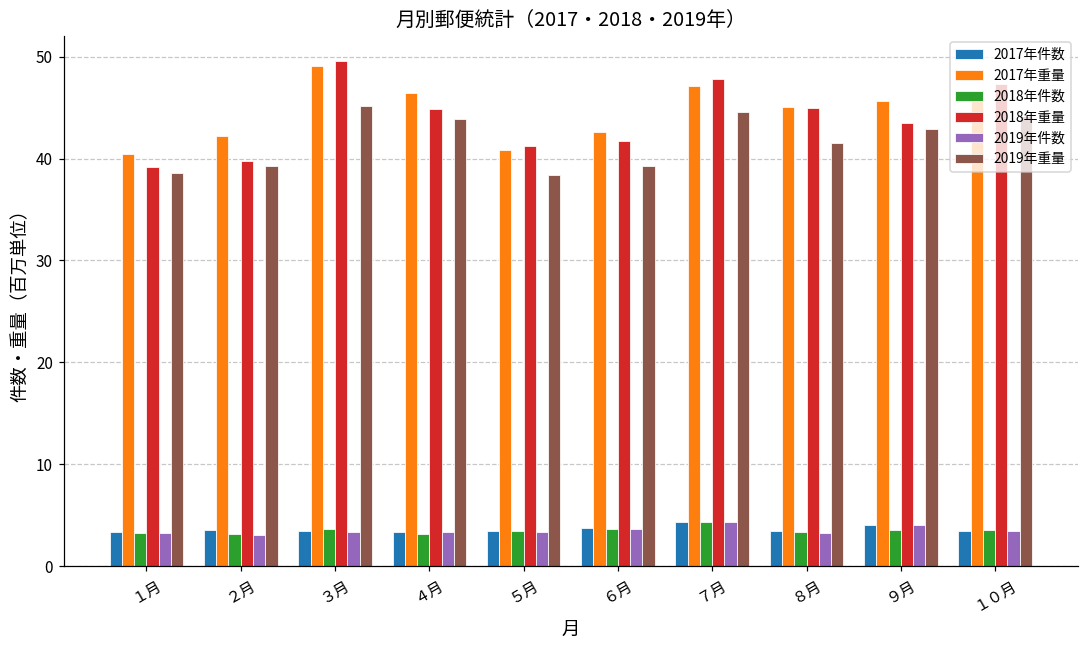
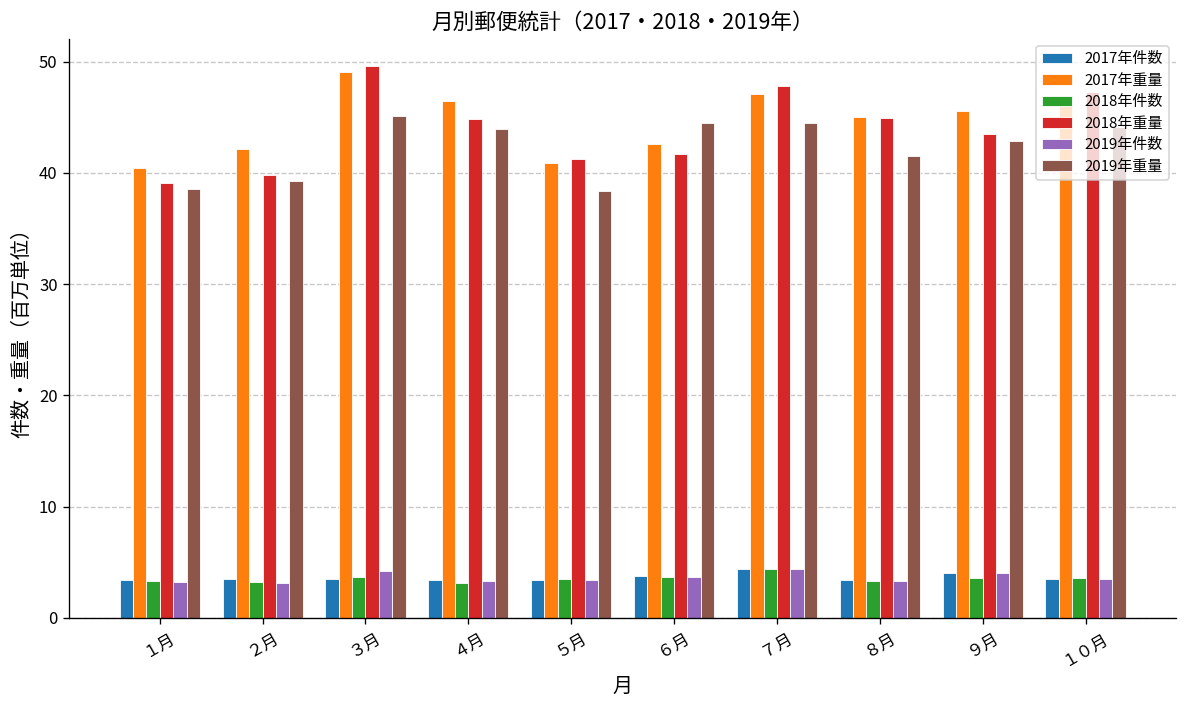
  {
    "2017年件数": {
      "１月": 3,
      "２月": 4,
      "３月": 3,
      "４月": 3,
      "５月": 3,
      "６月": 4,
      "７月": 4,
      "８月": 3,
      "９月": 4,
      "１０月": 3
    },
    "2017年重量": {
      "１月": 40,
      "２月": 42,
      "３月": 49,
      "４月": 46,
      "５月": 41,
      "６月": 43,
      "７月": 47,
      "８月": 45,
      "９月": 46
    },
    "2018年件数": {
      "１月": 3,
      "２月": 3,
      "３月": 4,
      "４月": 3,
      "５月": 3,
      "６月": 4,
      "７月": 4,
      "８月": 3,
      "９月": 4,
      "１０月": 4
    },
    "2018年重量": {
      "１月": 39,
      "２月": 40,
      "３月": 50,
      "４月": 45,
      "５月": 41,
      "６月": 42,
      "７月": 48,
      "８月": 45,
      "９月": 44
    },
    "2019年件数": {
      "１月": 3,
      "２月": 3,
-     "３月": 3,
+     "３月": 4,
      "４月": 3,
      "５月": 3,
      "６月": 4,
      "７月": 4,
      "８月": 3,
      "９月": 4,
      "１０月": 3
    },
    "2019年重量": {
      "１月": 39,
      "２月": 39,
      "３月": 45,
      "４月": 44,
      "５月": 38,
-     "６月": 39,
+     "６月": 44,
      "７月": 45,
      "８月": 42,
      "９月": 43
    }
  }
